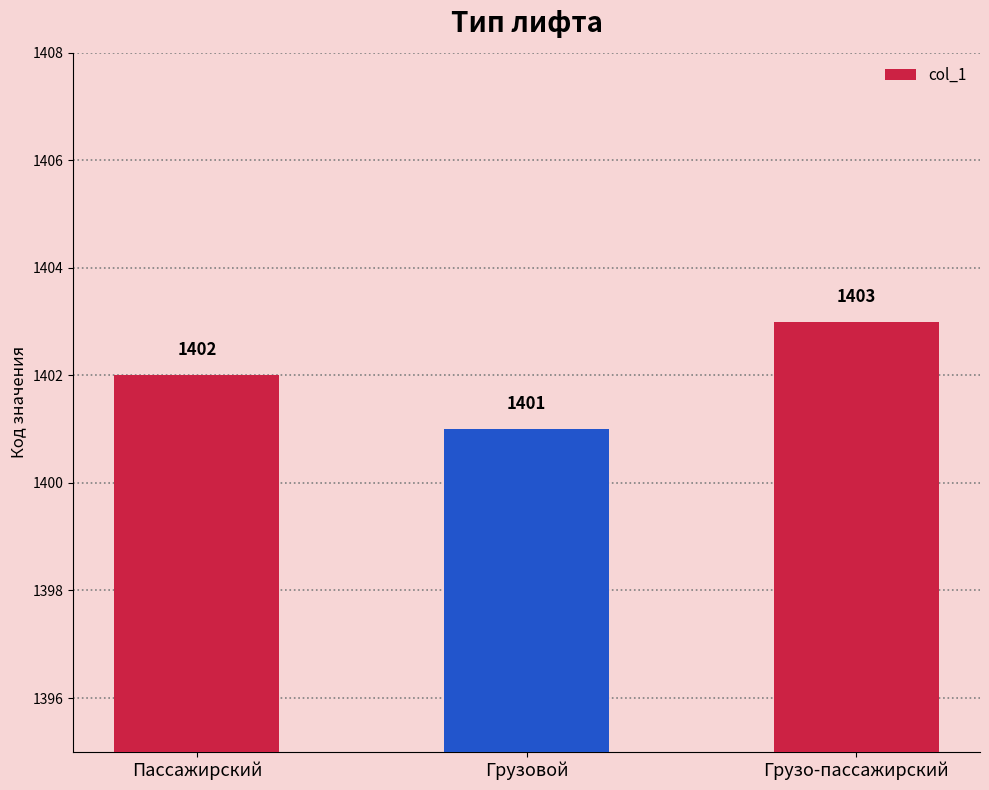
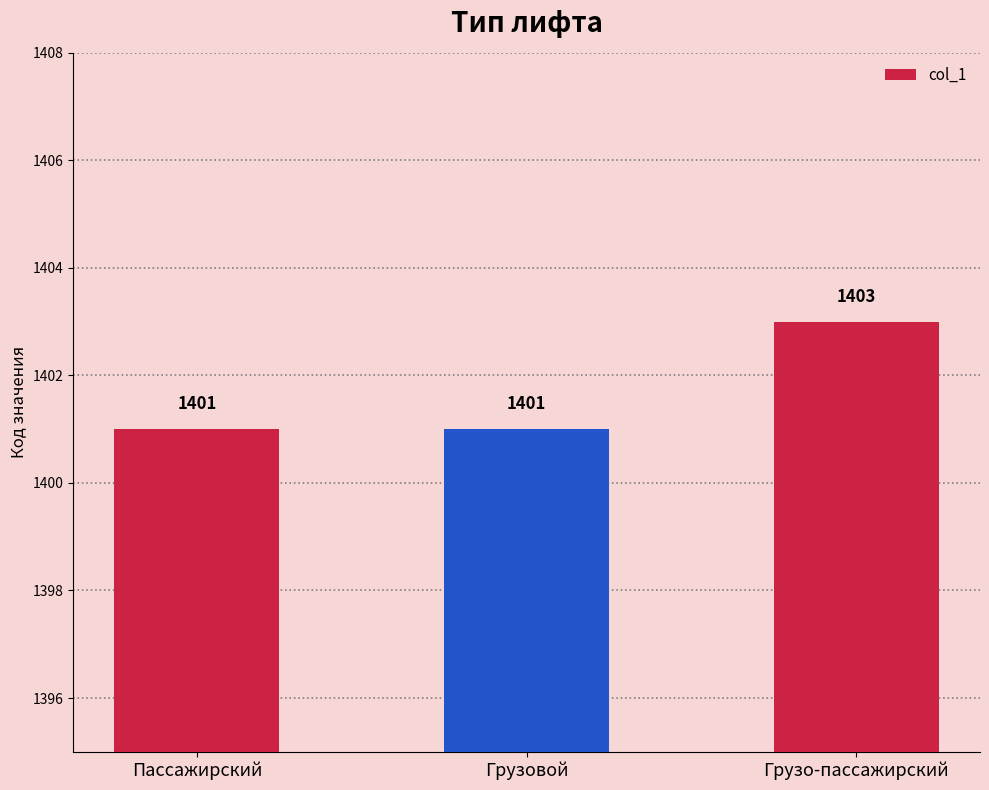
  {
-   "Пассажирский": 1402,
+   "Пассажирский": 1401,
    "Грузовой": 1401,
    "Грузо-пассажирский": 1403
  }
